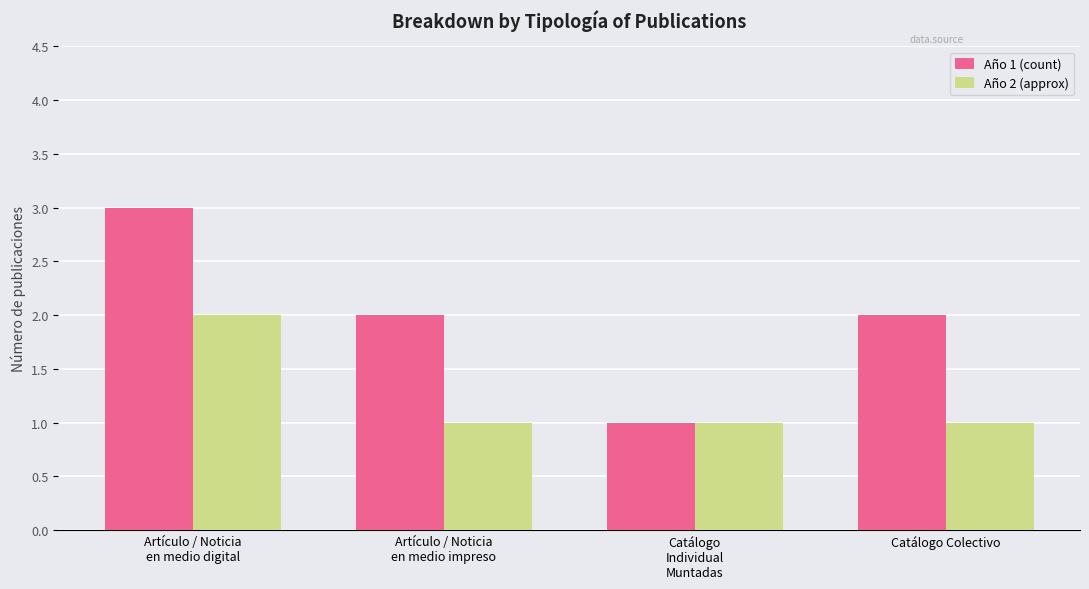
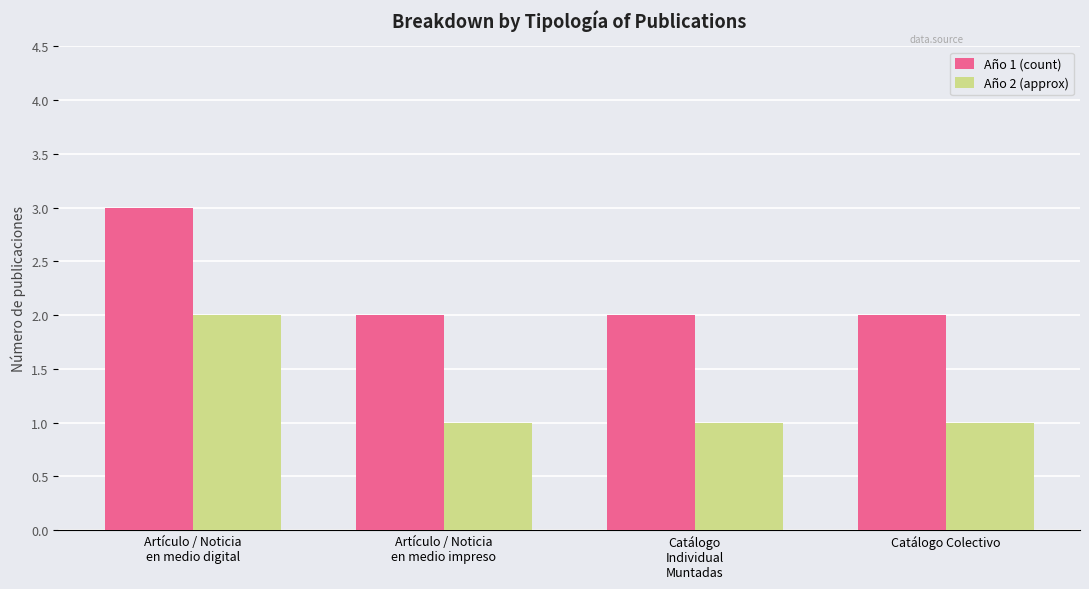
  {
    "Año 1 (count)": {
      "Artículo / Noticia en medio digital": 3,
      "Artículo / Noticia en medio impreso": 2,
-     "Catálogo Individual Muntadas": 1,
+     "Catálogo Individual Muntadas": 2,
      "Catálogo Colectivo": 2
    },
    "Año 2 (approx)": {
      "Artículo / Noticia en medio digital": 2,
      "Artículo / Noticia en medio impreso": 1,
      "Catálogo Individual Muntadas": 1,
      "Catálogo Colectivo": 1
    }
  }
